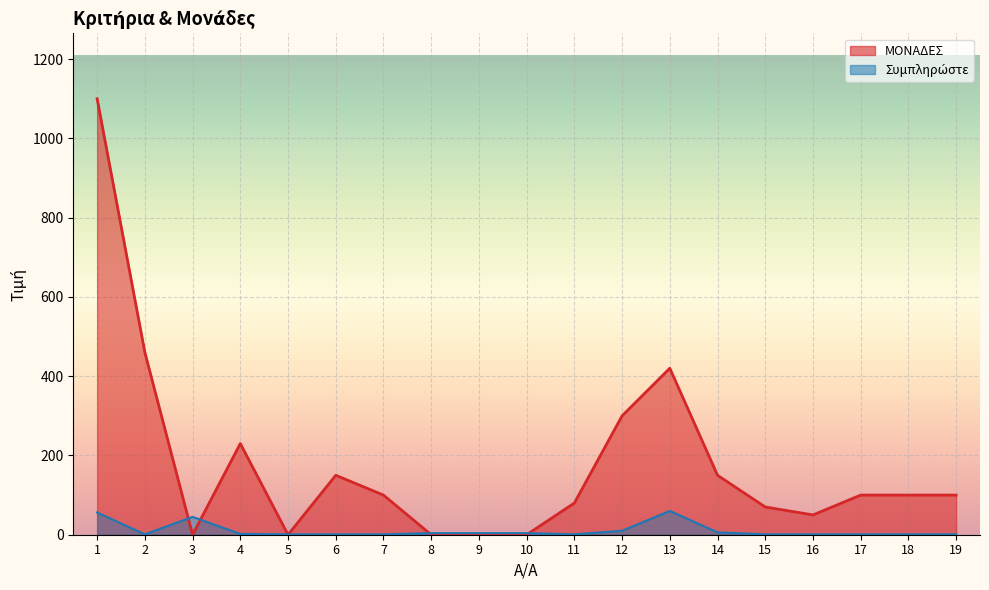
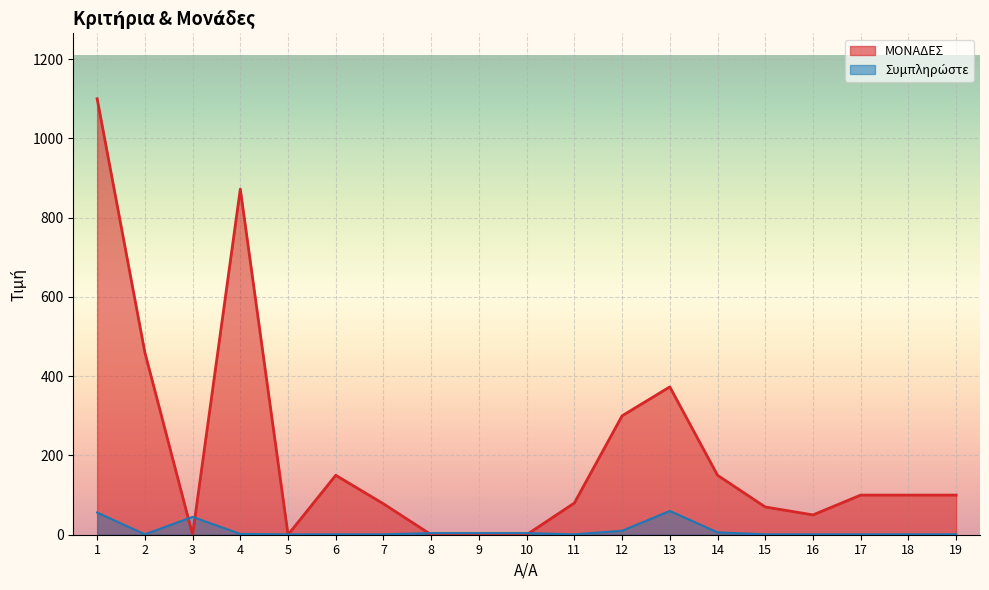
  {
    "ΜΟΝΑΔΕΣ": {
      "1": 1100,
      "2": 460,
      "3": 0,
-     "4": 230,
+     "4": 870,
      "6": 150,
-     "7": 100,
+     "7": 80,
      "11": 80,
      "12": 300,
-     "13": 420,
+     "13": 370,
      "14": 150,
      "15": 70,
      "16": 50,
      "17": 100,
      "18": 100,
      "19": 100
    },
    "Συμπληρώστε": {
      "1": 60,
      "2": 0,
      "3": 50,
      "4": 0,
      "6": 0,
      "7": 0,
      "11": 0,
      "12": 10,
      "13": 60,
      "14": 10,
      "15": 0,
      "16": 0,
      "17": 0,
      "18": 0,
      "19": 0
    }
  }
